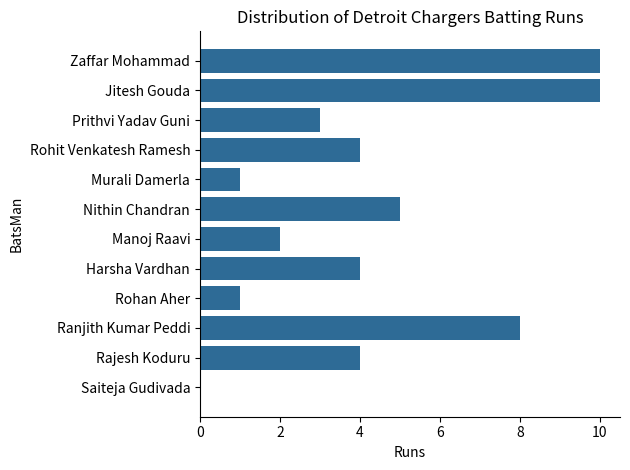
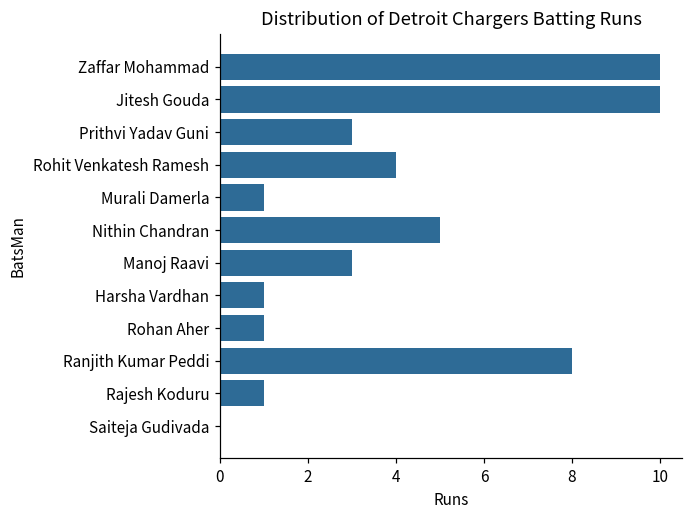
  {
    "Zaffar Mohammad": 10,
    "Jitesh Gouda": 10,
    "Prithvi Yadav Guni": 3,
    "Rohit Venkatesh Ramesh": 4,
    "Murali Damerla": 1,
    "Nithin Chandran": 5,
-   "Manoj Raavi": 2,
-   "Harsha Vardhan": 4,
+   "Manoj Raavi": 3,
+   "Harsha Vardhan": 1,
    "Rohan Aher": 1,
    "Ranjith Kumar Peddi": 8,
-   "Rajesh Koduru": 4,
+   "Rajesh Koduru": 1,
    "Saiteja Gudivada": 0
  }
